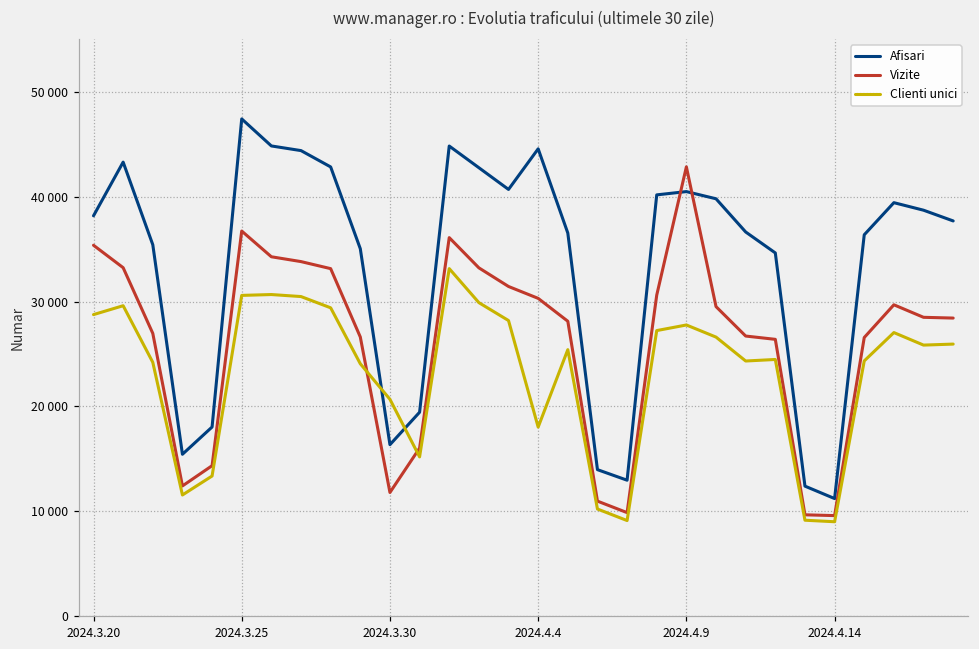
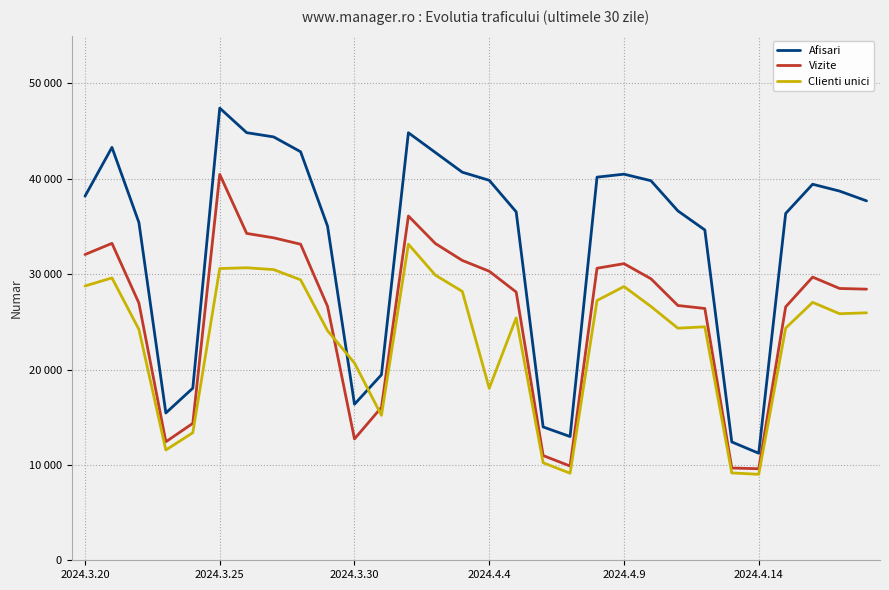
  {
    "Afisari": {
      "2024.3.20": 38000,
      "2024.3.25": 47000,
      "2024.3.30": 16000,
-     "2024.4.4": 45000,
+     "2024.4.4": 40000,
      "2024.4.9": 40000,
      "2024.4.14": 11000
    },
    "Vizite": {
-     "2024.3.20": 35000,
-     "2024.3.25": 37000,
-     "2024.3.30": 12000,
+     "2024.3.20": 32000,
+     "2024.3.25": 40000,
+     "2024.3.30": 13000,
      "2024.4.4": 30000,
-     "2024.4.9": 43000,
+     "2024.4.9": 31000,
      "2024.4.14": 10000
    },
    "Clienti unici": {
      "2024.3.20": 29000,
      "2024.3.25": 31000,
      "2024.3.30": 21000,
      "2024.4.4": 18000,
-     "2024.4.9": 28000,
+     "2024.4.9": 29000,
      "2024.4.14": 9000
    }
  }
